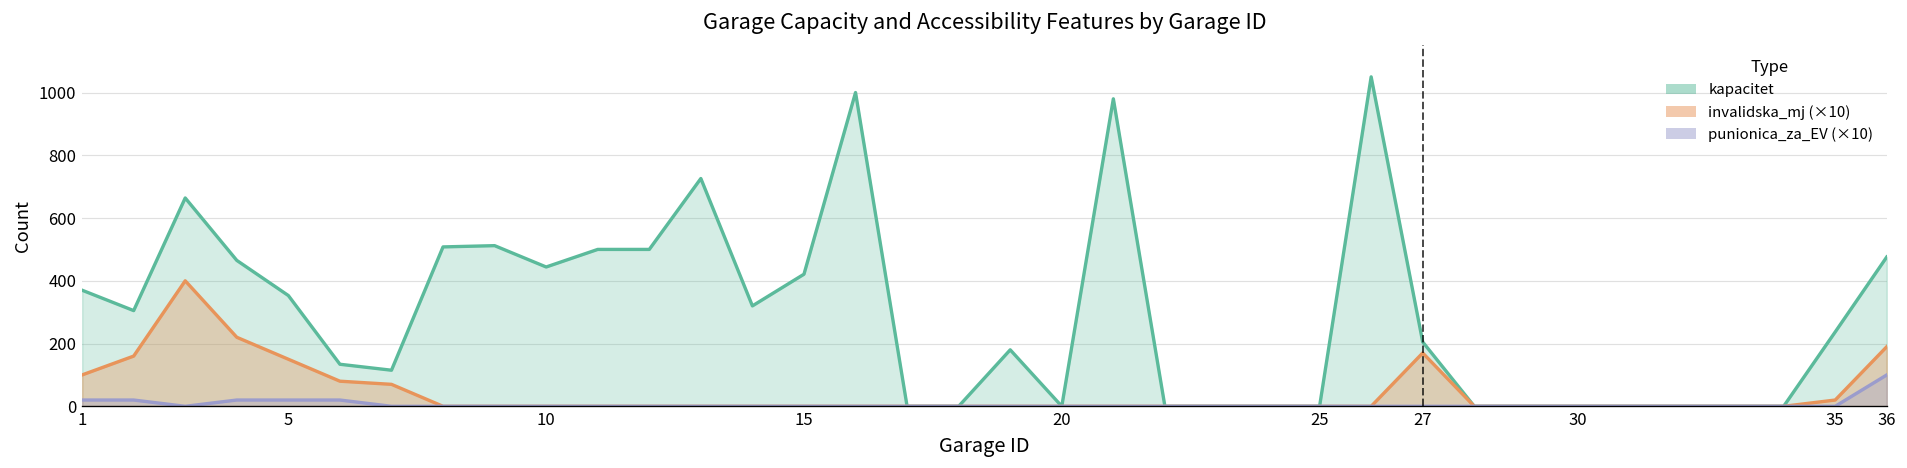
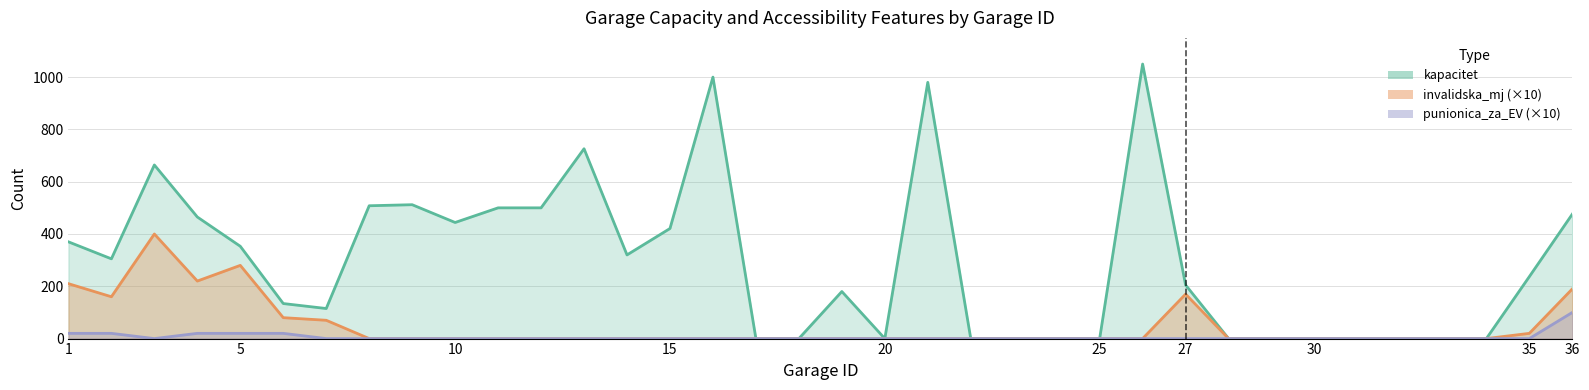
  {
    "invalidska_mj (×10)": {
-     "1": 100,
-     "5": 150,
+     "1": 210,
+     "5": 280,
      "27": 170,
      "35": 20,
      "36": 190
    }
  }
